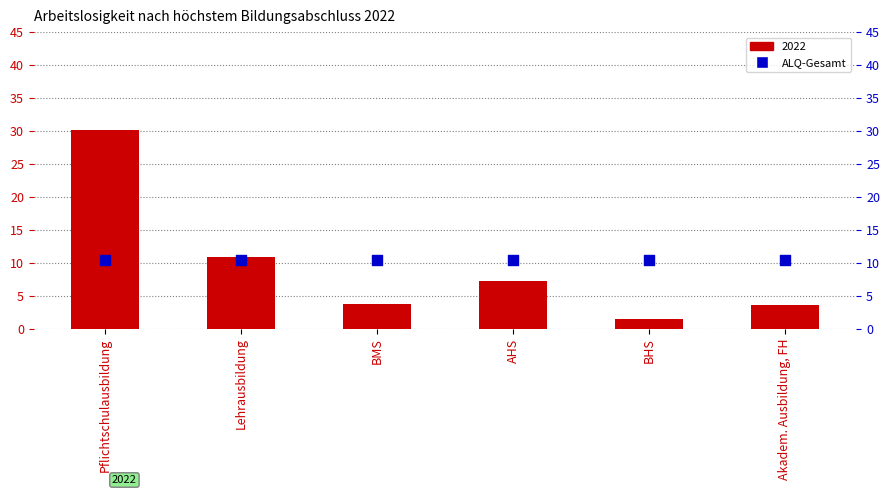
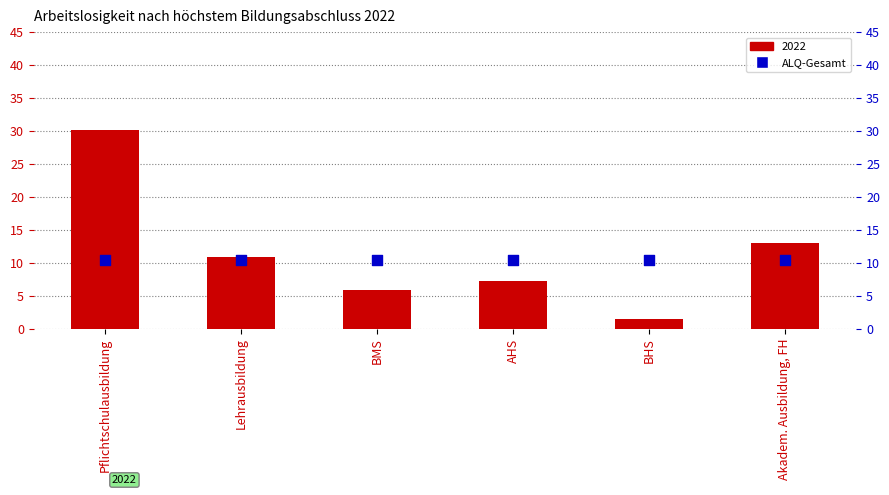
  {
    "2022": {
      "Pflichtschulausbildung": 30,
      "Lehrausbildung": 11,
-     "BMS": 4,
+     "BMS": 6,
      "AHS": 7,
      "BHS": 1,
-     "Akadem. Ausbildung, FH": 4
+     "Akadem. Ausbildung, FH": 13
    }
  }
